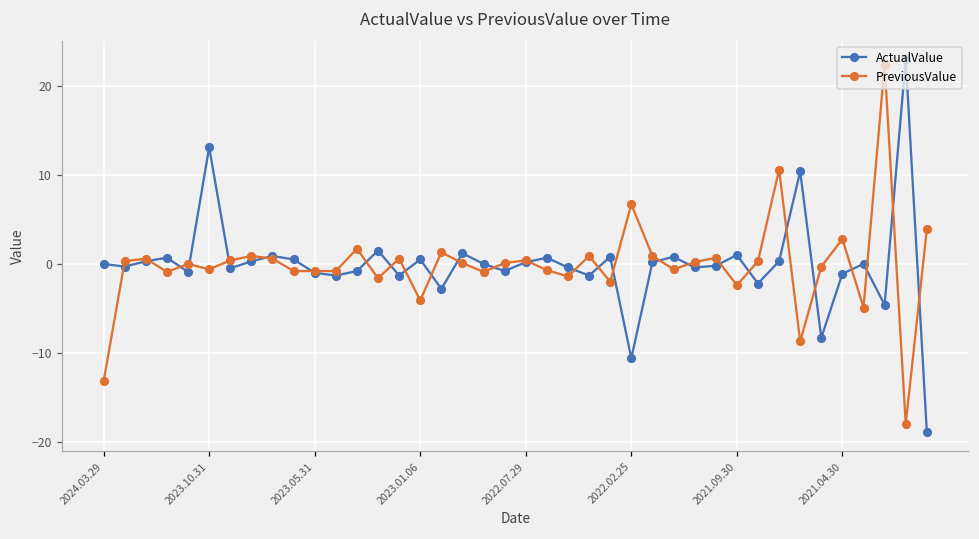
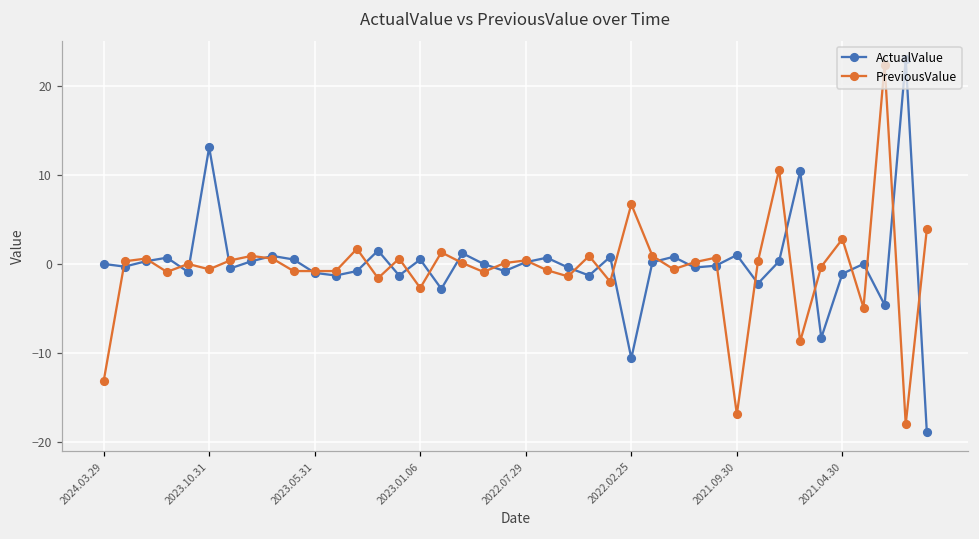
  {
    "ActualValue": {
      "2024.03.29": 0,
      "2023.10.31": 13,
      "2023.01.06": 1,
      "2022.02.25": -11,
      "2021.09.30": 1,
      "2021.04.30": -1
    },
    "PreviousValue": {
      "2024.03.29": -13,
      "2023.10.31": -1,
-     "2023.01.06": -4,
+     "2023.01.06": -3,
      "2022.02.25": 7,
-     "2021.09.30": -2,
+     "2021.09.30": -17,
      "2021.04.30": 3
    }
  }
